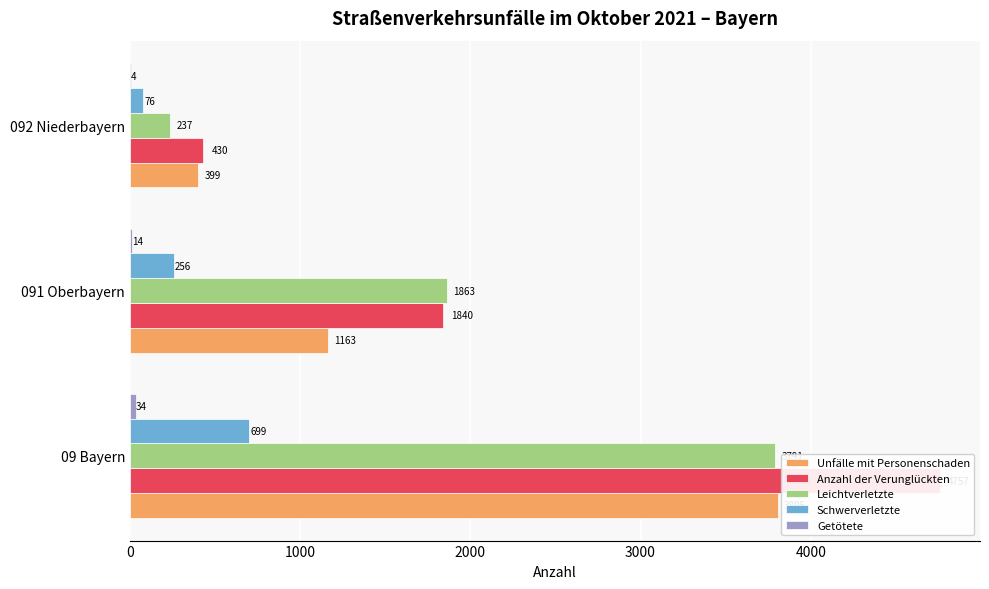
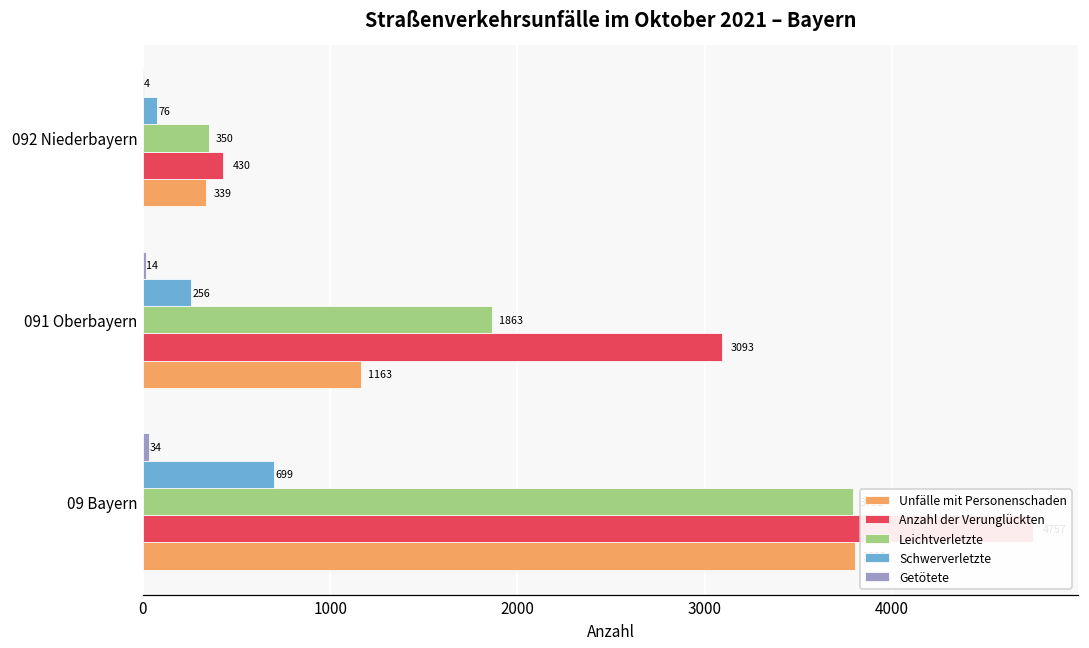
  {
    "Unfälle mit Personenschaden": {
-     "092 Niederbayern": 399,
+     "092 Niederbayern": 339,
      "091 Oberbayern": 1163
    },
    "Anzahl der Verunglückten": {
      "092 Niederbayern": 430,
-     "091 Oberbayern": 1840
+     "091 Oberbayern": 3093
    },
    "Leichtverletzte": {
-     "092 Niederbayern": 237,
+     "092 Niederbayern": 350,
      "091 Oberbayern": 1863
    }
  }
